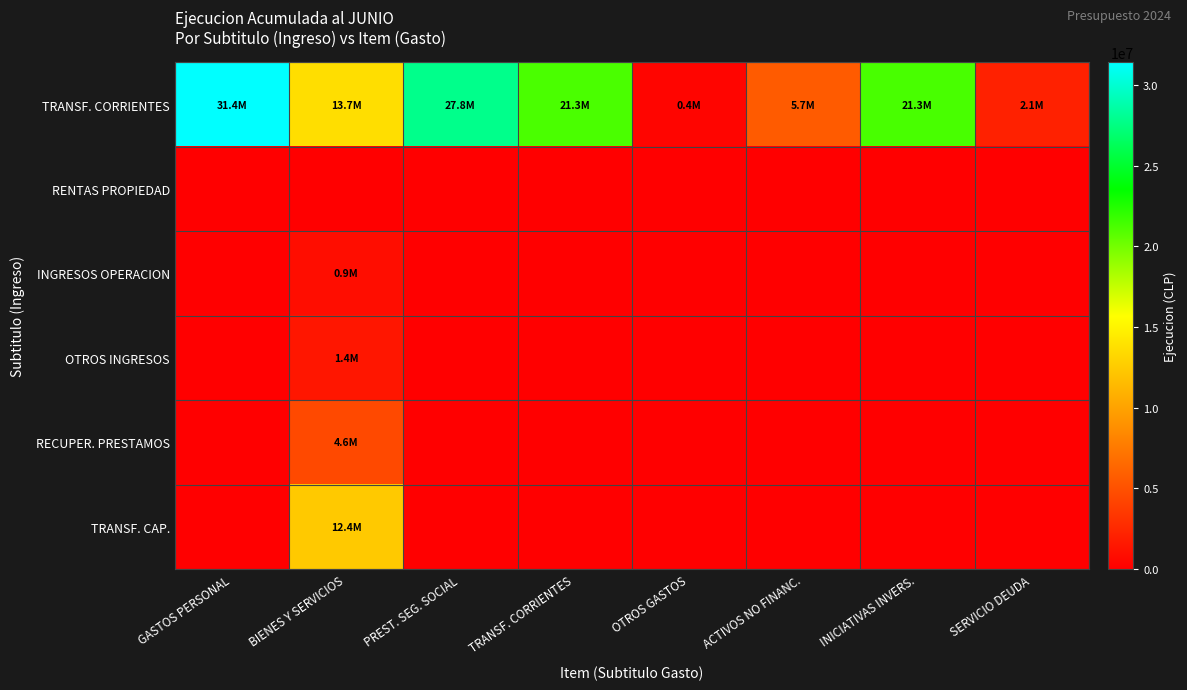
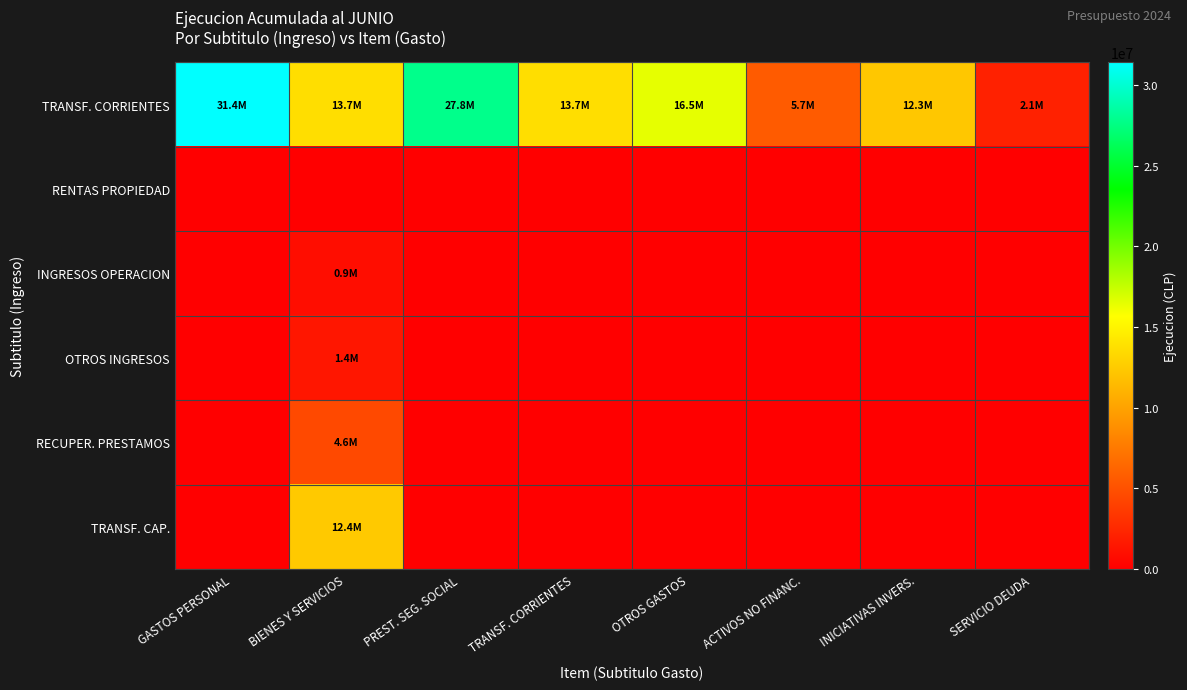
  {
    "TRANSF. CORRIENTES": {
      "GASTOS PERSONAL": "31.4M",
      "BIENES Y SERVICIOS": "13.7M",
      "PREST. SEG. SOCIAL": "27.8M",
-     "TRANSF. CORRIENTES": "21.3M",
-     "OTROS GASTOS": "0.4M",
+     "TRANSF. CORRIENTES": "13.7M",
+     "OTROS GASTOS": "16.5M",
      "ACTIVOS NO FINANC.": "5.7M",
-     "INICIATIVAS INVERS.": "21.3M",
+     "INICIATIVAS INVERS.": "12.3M",
      "SERVICIO DEUDA": "2.1M"
    },
    "INGRESOS OPERACION": {
      "BIENES Y SERVICIOS": "0.9M"
    },
    "OTROS INGRESOS": {
      "BIENES Y SERVICIOS": "1.4M"
    },
    "RECUPER. PRESTAMOS": {
      "BIENES Y SERVICIOS": "4.6M"
    },
    "TRANSF. CAP.": {
      "BIENES Y SERVICIOS": "12.4M"
    }
  }
